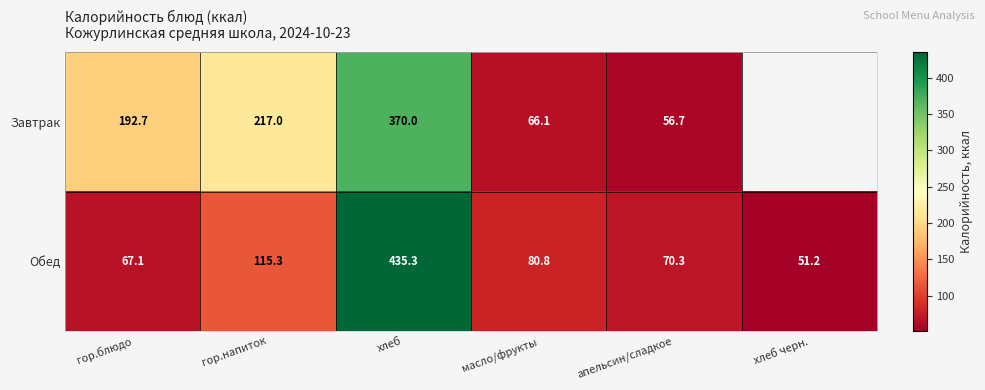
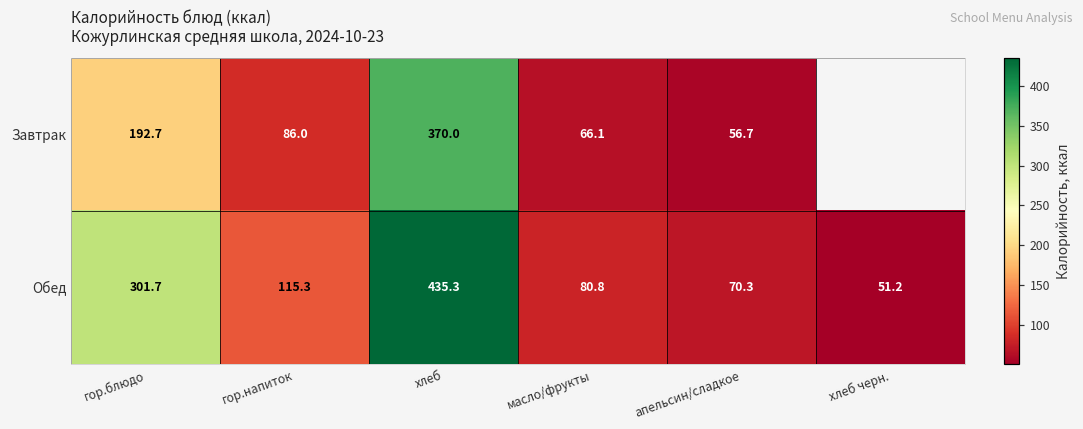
  {
    "Завтрак": {
      "гор.блюдо": 192.7,
-     "гор.напиток": 217.0,
+     "гор.напиток": 86.0,
      "хлеб": 370.0,
      "масло/фрукты": 66.1,
      "апельсин/сладкое": 56.7
    },
    "Обед": {
-     "гор.блюдо": 67.1,
+     "гор.блюдо": 301.7,
      "гор.напиток": 115.3,
      "хлеб": 435.3,
      "масло/фрукты": 80.8,
      "апельсин/сладкое": 70.3,
      "хлеб черн.": 51.2
    }
  }
